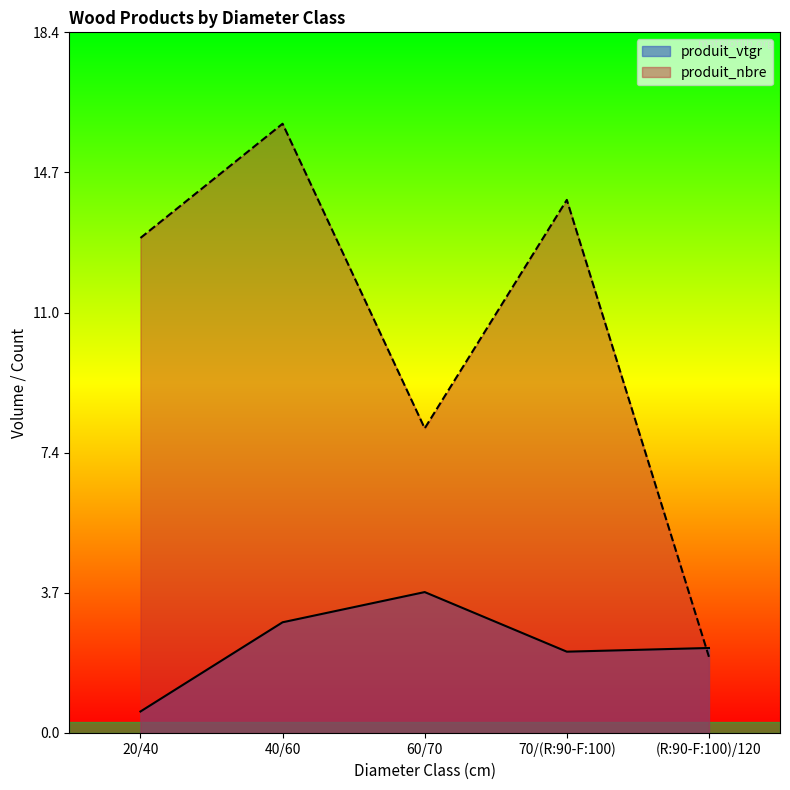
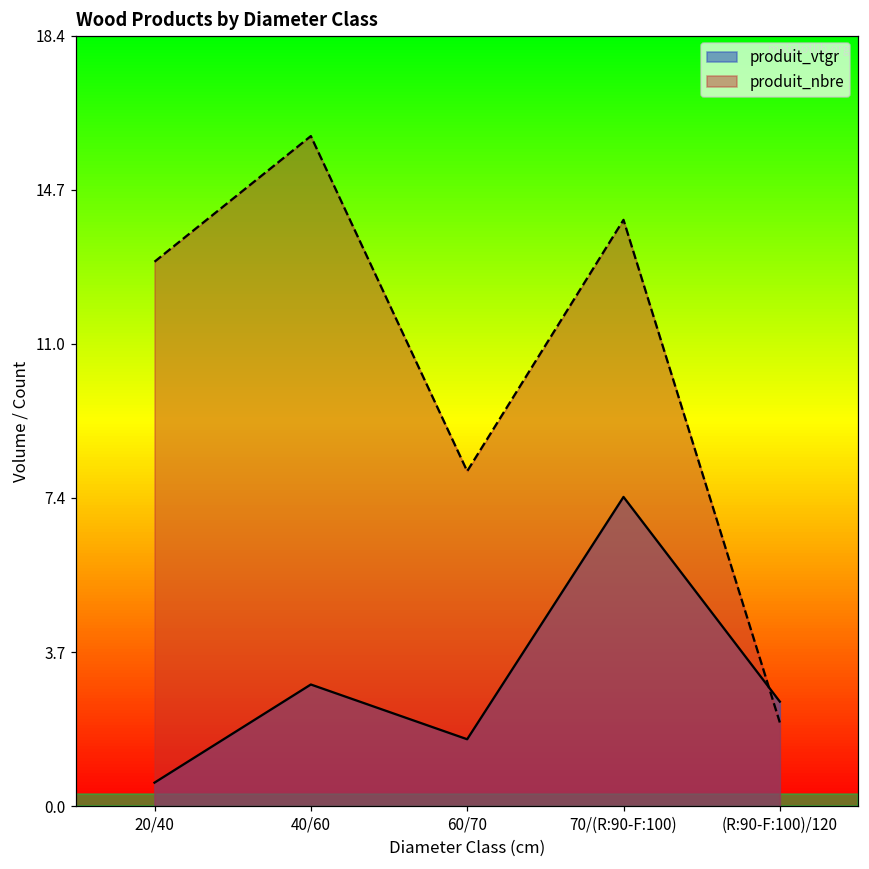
  {
    "produit_vtgr": {
      "20/40": 0.6,
      "40/60": 2.9,
-     "60/70": 3.7,
-     "70/(R:90-F:100)": 2.1,
-     "(R:90-F:100)/120": 2.2
+     "60/70": 1.6,
+     "70/(R:90-F:100)": 7.4,
+     "(R:90-F:100)/120": 2.5
    },
    "produit_nbre": {
      "20/40": 13.0,
      "40/60": 16.0,
      "60/70": 8.0,
      "70/(R:90-F:100)": 14.0,
      "(R:90-F:100)/120": 2.0
    }
  }
